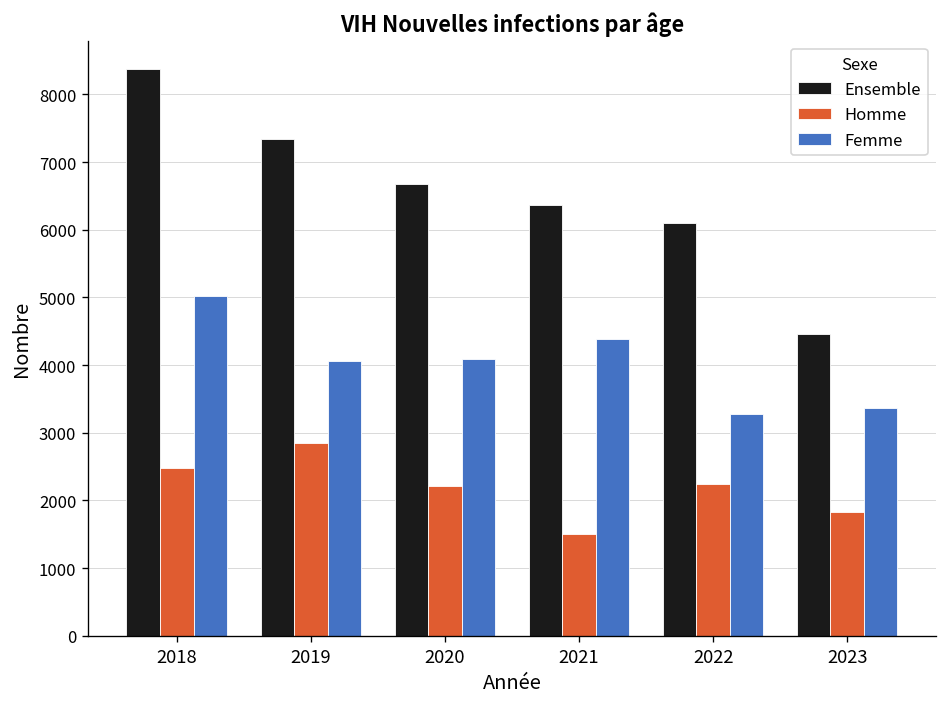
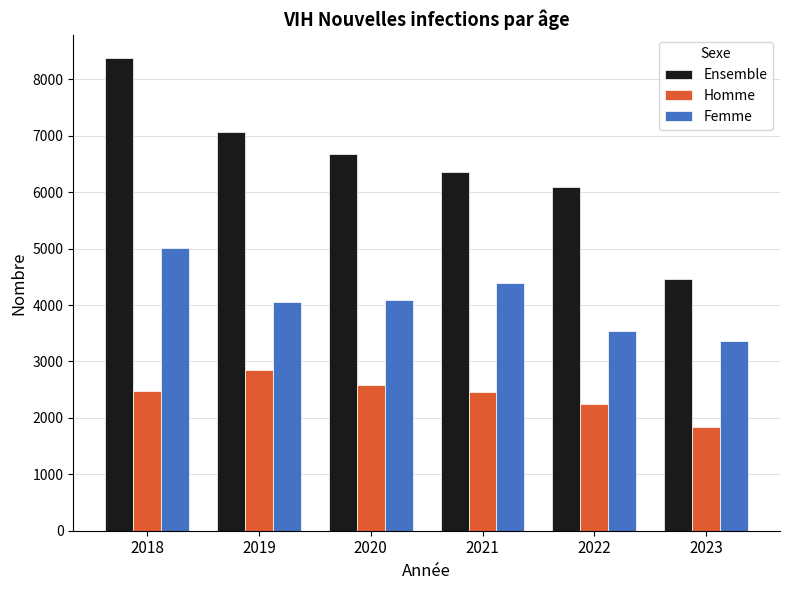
  {
    "Ensemble": {
      "2018": 8400,
-     "2019": 7300,
+     "2019": 7100,
      "2020": 6700,
      "2021": 6400,
      "2022": 6100,
      "2023": 4500
    },
    "Homme": {
      "2018": 2500,
      "2019": 2800,
-     "2020": 2200,
-     "2021": 1500,
+     "2020": 2600,
+     "2021": 2500,
      "2022": 2200,
      "2023": 1800
    },
    "Femme": {
      "2018": 5000,
      "2019": 4100,
      "2020": 4100,
      "2021": 4400,
-     "2022": 3300,
+     "2022": 3500,
      "2023": 3400
    }
  }
